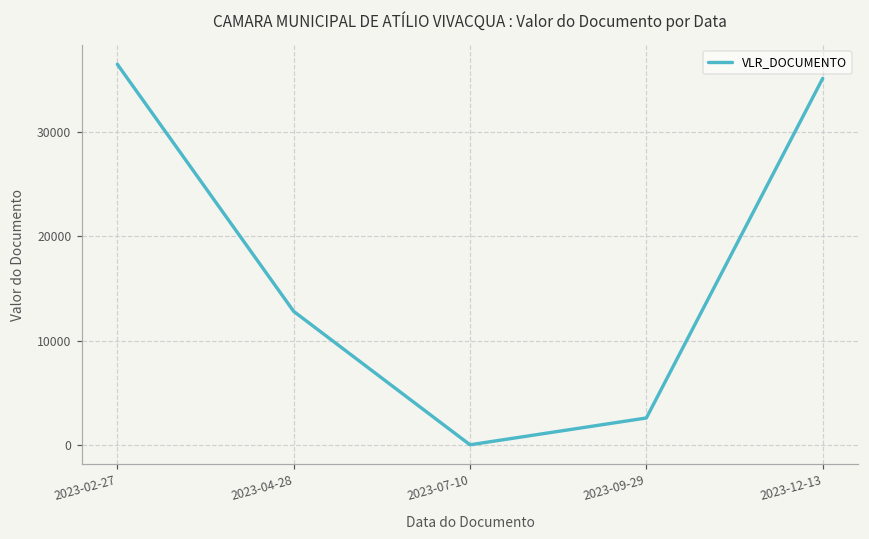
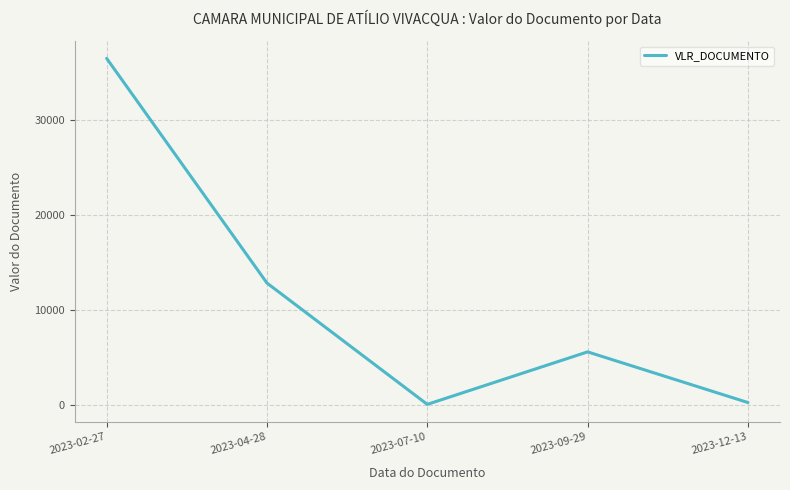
  {
    "2023-02-27": 37000,
    "2023-04-28": 13000,
    "2023-07-10": 0,
-   "2023-09-29": 3000,
-   "2023-12-13": 35000
+   "2023-09-29": 6000,
+   "2023-12-13": 0
  }
